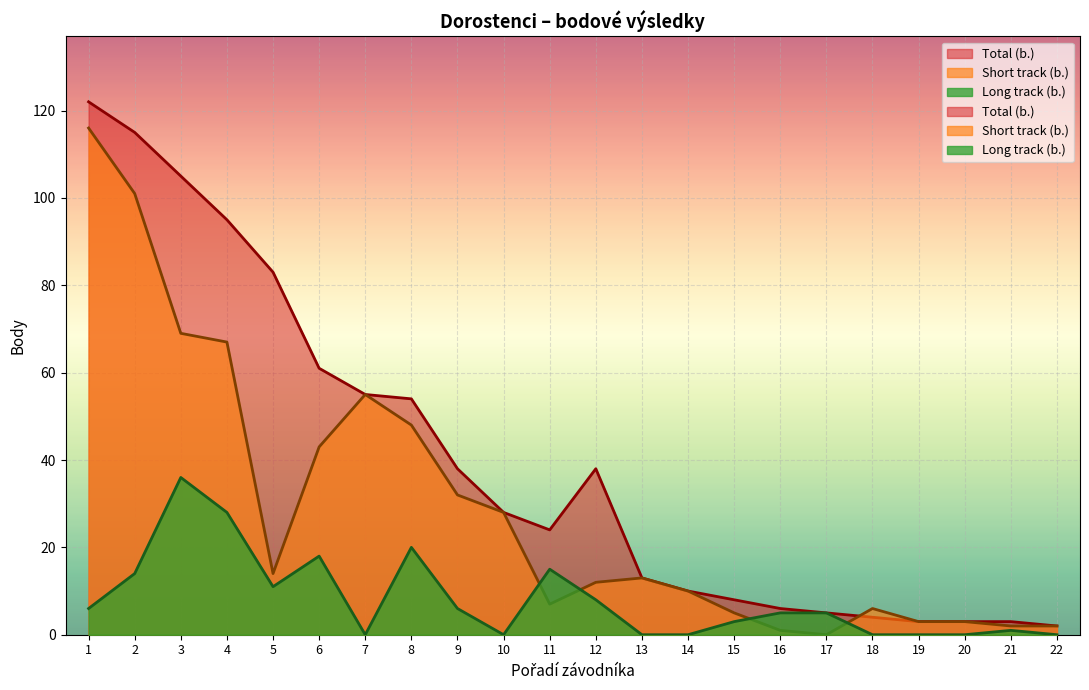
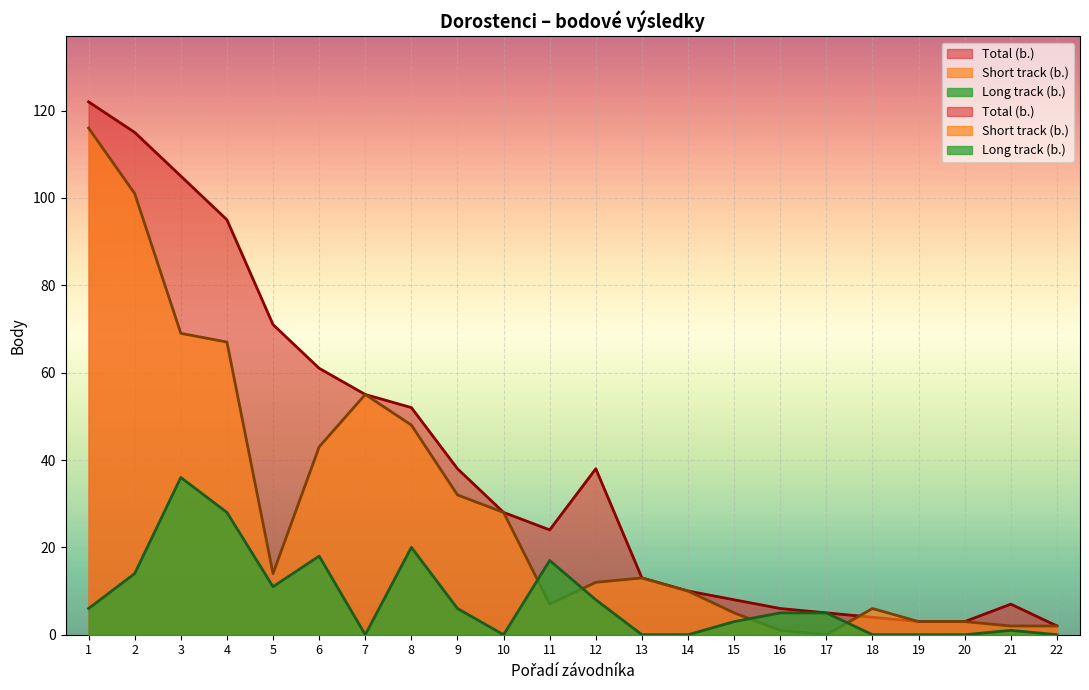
  {
    "Total (b.)": {
      "1": 122,
      "2": 115,
      "3": 105,
      "4": 95,
-     "5": 83,
+     "5": 71,
      "6": 61,
-     "8": 54,
+     "8": 52,
      "9": 38,
      "11": 24,
      "12": 38,
      "15": 8,
      "16": 6,
      "18": 4,
-     "21": 3
+     "21": 7
    },
    "Short track (b.)": {
      "1": 116,
      "2": 101,
      "3": 69,
      "4": 67,
      "5": 14,
      "6": 43,
      "8": 48,
      "9": 32,
      "11": 7,
      "12": 12,
      "15": 5,
      "16": 1,
      "17": 0,
      "18": 6,
      "21": 2
    },
    "Long track (b.)": {
      "1": 6,
      "2": 14,
      "3": 36,
      "4": 28,
      "5": 11,
      "6": 18,
      "7": 0,
      "8": 20,
      "9": 6,
      "10": 0,
-     "11": 15,
+     "11": 17,
      "12": 8,
      "13": 0,
      "14": 0,
      "15": 3,
      "16": 5,
      "18": 0,
      "19": 0,
      "20": 0,
      "21": 1,
      "22": 0
    }
  }
